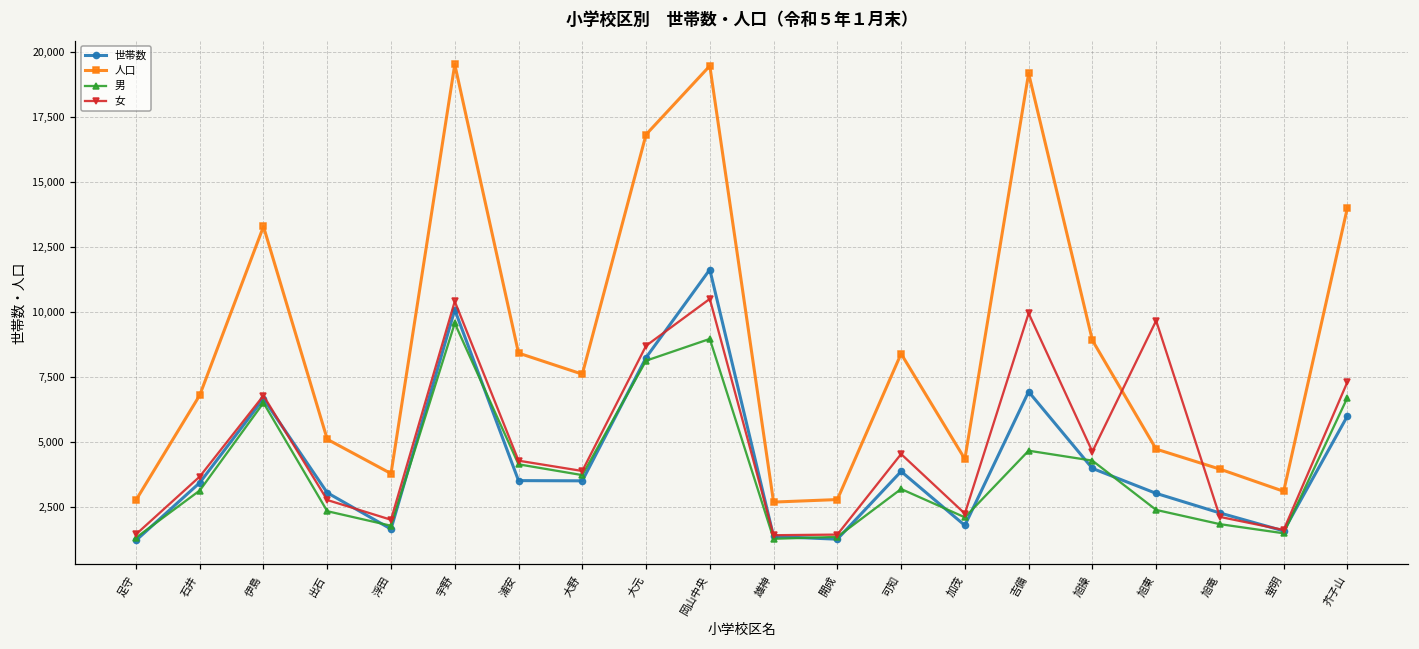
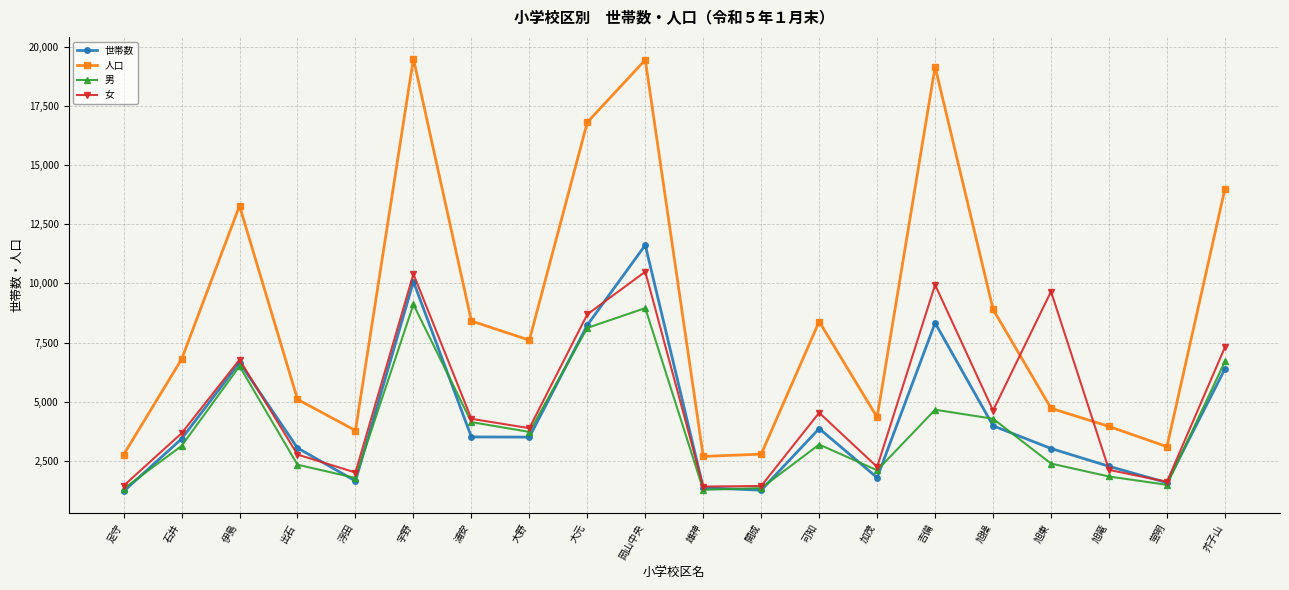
  {
    "世帯数": {
      "石井": "3,400",
      "伊島": "6,700",
      "出石": "3,000",
      "浮田": "1,600",
      "宇野": "10,100",
      "浦安": "3,500",
      "大野": "3,500",
      "大元": "8,200",
      "岡山中央": "11,600",
      "可知": "3,900",
      "加茂": "1,800",
-     "吉備": "6,900",
+     "吉備": "8,300",
      "旭操": "4,000",
      "旭東": "3,000",
      "旭竜": "2,300",
-     "芥子山": "6,000"
+     "芥子山": "6,400"
    },
    "人口": {
      "足守": "2,800",
      "石井": "6,800",
      "伊島": "13,300",
      "出石": "5,100",
      "浮田": "3,800",
      "宇野": "19,500",
      "浦安": "8,400",
      "大野": "7,600",
      "大元": "16,800",
      "岡山中央": "19,400",
      "雄神": "2,700",
      "開成": "2,800",
      "可知": "8,400",
      "加茂": "4,300",
      "吉備": "19,200",
      "旭操": "8,900",
      "旭東": "4,700",
      "旭竜": "4,000",
      "蛍明": "3,100",
      "芥子山": "14,000"
    },
    "男": {
      "石井": "3,100",
      "伊島": "6,500",
      "出石": "2,300",
      "浮田": "1,800",
-     "宇野": "9,600",
+     "宇野": "9,100",
      "浦安": "4,100",
      "大野": "3,700",
      "大元": "8,100",
      "岡山中央": "9,000",
      "可知": "3,200",
      "加茂": "2,100",
      "吉備": "4,700",
      "旭操": "4,300",
      "旭東": "2,400",
      "旭竜": "1,800",
      "芥子山": "6,700"
    },
    "女": {
      "足守": "1,400",
      "石井": "3,700",
      "伊島": "6,800",
      "出石": "2,800",
      "浮田": "2,000",
      "宇野": "10,400",
      "浦安": "4,300",
      "大野": "3,900",
      "大元": "8,700",
      "岡山中央": "10,500",
      "可知": "4,500",
      "加茂": "2,200",
      "吉備": "9,900",
      "旭操": "4,600",
      "旭東": "9,700",
      "旭竜": "2,100",
      "芥子山": "7,300"
    }
  }
